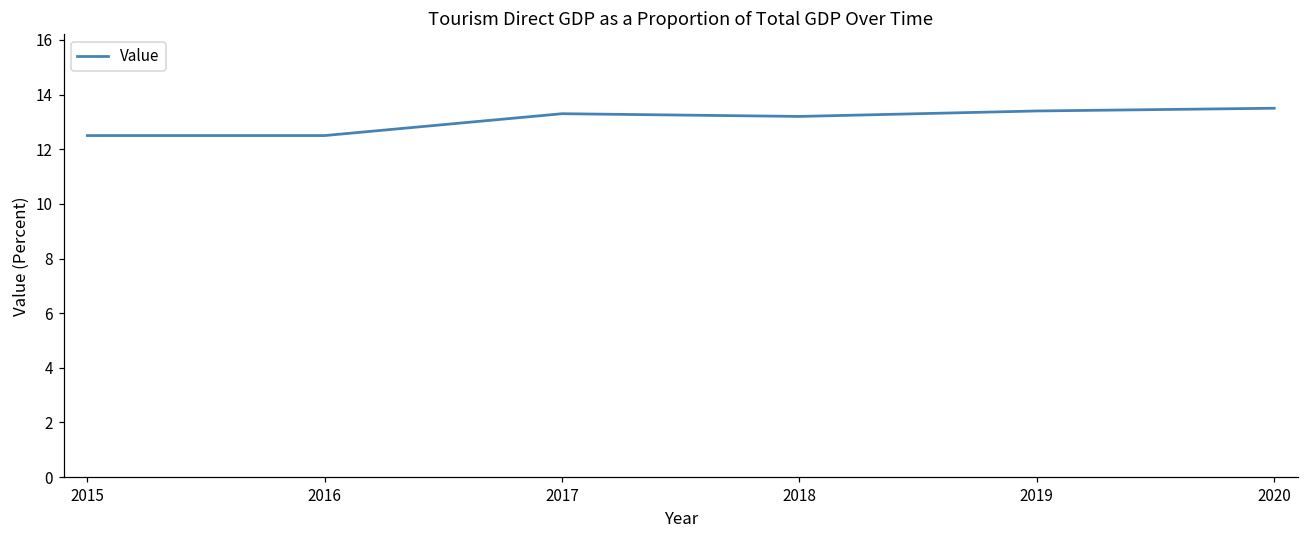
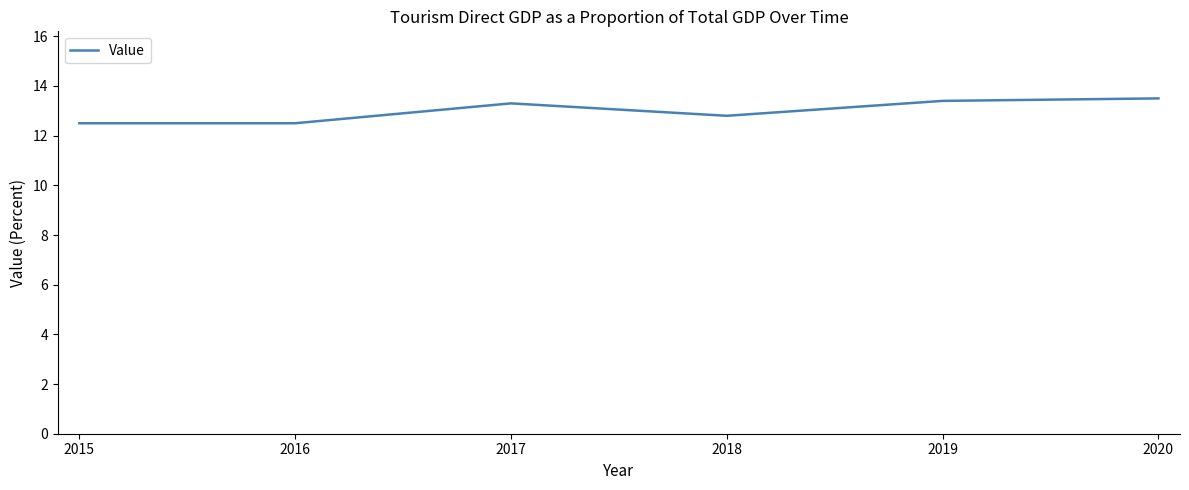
  {
    "2015": 12.5,
    "2016": 12.5,
    "2017": 13.3,
-   "2018": 13.2,
+   "2018": 12.8,
    "2019": 13.4,
    "2020": 13.5
  }
